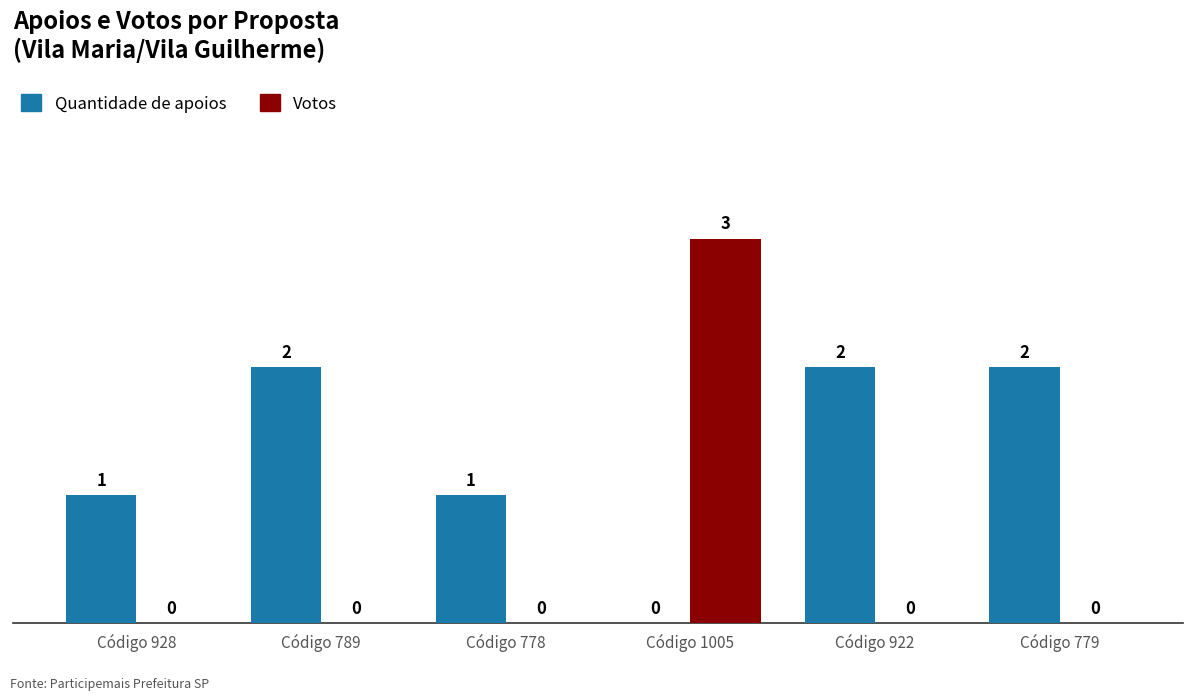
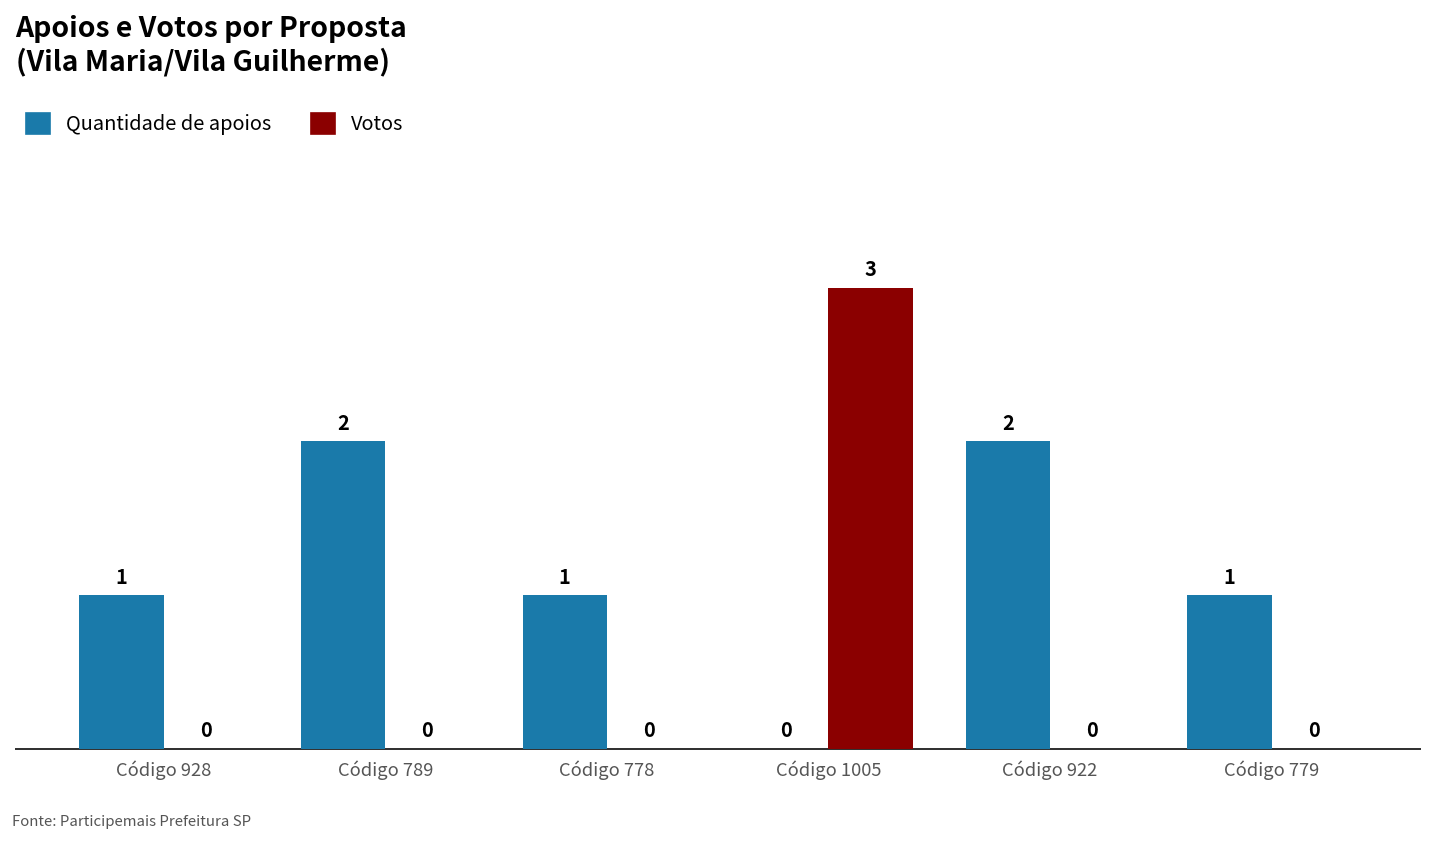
  {
    "Quantidade de apoios": {
      "Código 928": 1,
      "Código 789": 2,
      "Código 778": 1,
      "Código 1005": 0,
      "Código 922": 2,
-     "Código 779": 2
+     "Código 779": 1
    },
    "Votos": {
      "Código 928": 0,
      "Código 789": 0,
      "Código 778": 0,
      "Código 1005": 3,
      "Código 922": 0,
      "Código 779": 0
    }
  }
